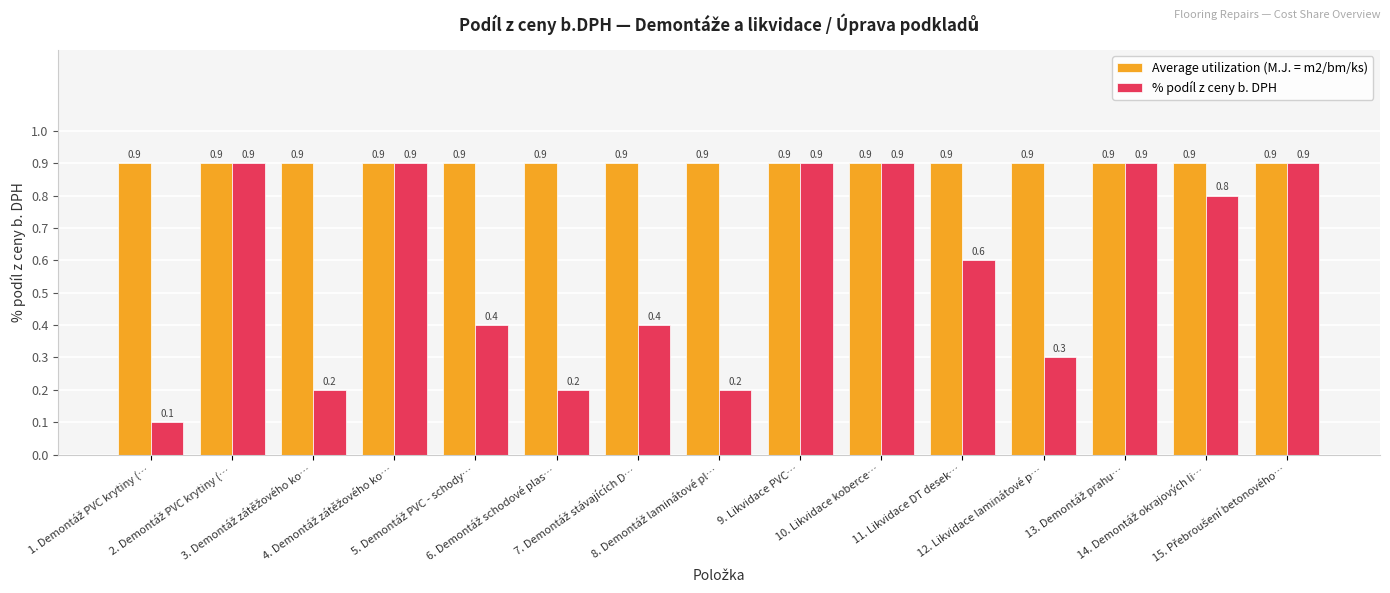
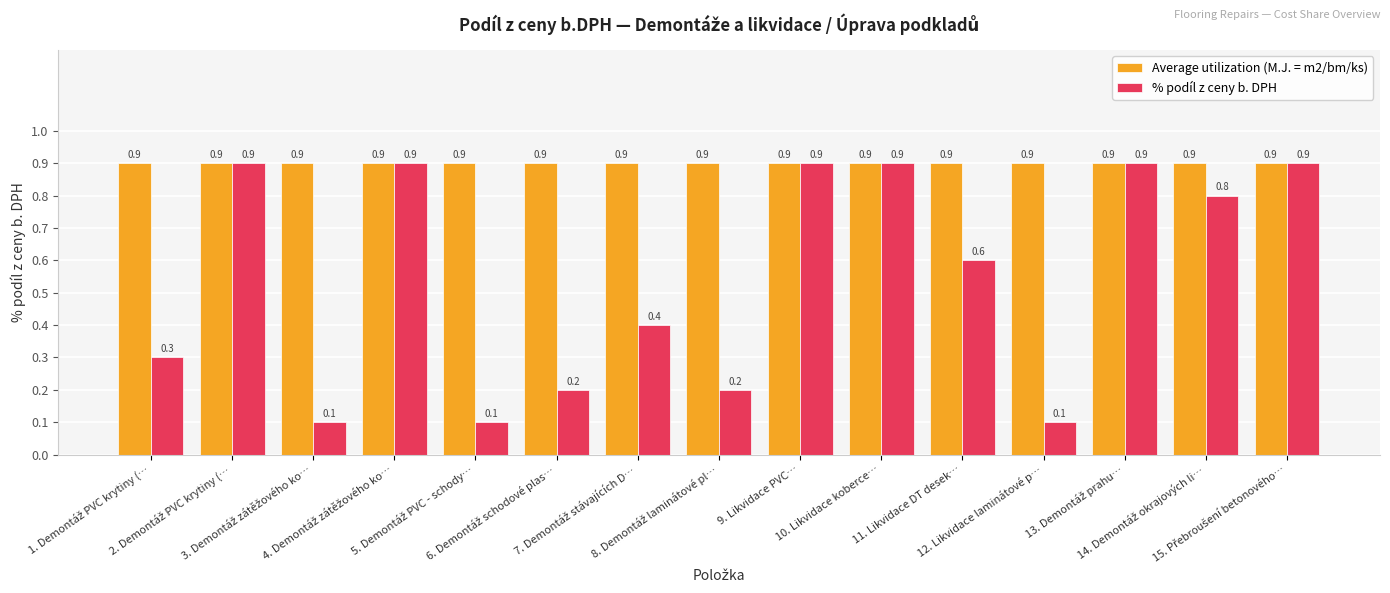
  {
    "Average utilization (M.J. = m2/bm/ks)": {
      "1. Demontáž PVC krytiny (…": 0.9,
      "2. Demontáž PVC krytiny (…": 0.9,
      "3. Demontáž zátěžového ko…": 0.9,
      "4. Demontáž zátěžového ko…": 0.9,
      "5. Demontáž PVC - schody…": 0.9,
      "6. Demontáž schodové plas…": 0.9,
      "7. Demontáž stávajících D…": 0.9,
      "8. Demontáž laminátové pl…": 0.9,
      "9. Likvidace PVC…": 0.9,
      "10. Likvidace koberce…": 0.9,
      "11. Likvidace DT desek…": 0.9,
      "12. Likvidace laminátové p…": 0.9,
      "13. Demontáž prahu…": 0.9,
      "14. Demontáž okrajových li…": 0.9,
      "15. Přebroušení betonového…": 0.9
    },
    "% podíl z ceny b. DPH": {
-     "1. Demontáž PVC krytiny (…": 0.1,
+     "1. Demontáž PVC krytiny (…": 0.3,
      "2. Demontáž PVC krytiny (…": 0.9,
-     "3. Demontáž zátěžového ko…": 0.2,
+     "3. Demontáž zátěžového ko…": 0.1,
      "4. Demontáž zátěžového ko…": 0.9,
-     "5. Demontáž PVC - schody…": 0.4,
+     "5. Demontáž PVC - schody…": 0.1,
      "6. Demontáž schodové plas…": 0.2,
      "7. Demontáž stávajících D…": 0.4,
      "8. Demontáž laminátové pl…": 0.2,
      "9. Likvidace PVC…": 0.9,
      "10. Likvidace koberce…": 0.9,
      "11. Likvidace DT desek…": 0.6,
-     "12. Likvidace laminátové p…": 0.3,
+     "12. Likvidace laminátové p…": 0.1,
      "13. Demontáž prahu…": 0.9,
      "14. Demontáž okrajových li…": 0.8,
      "15. Přebroušení betonového…": 0.9
    }
  }
